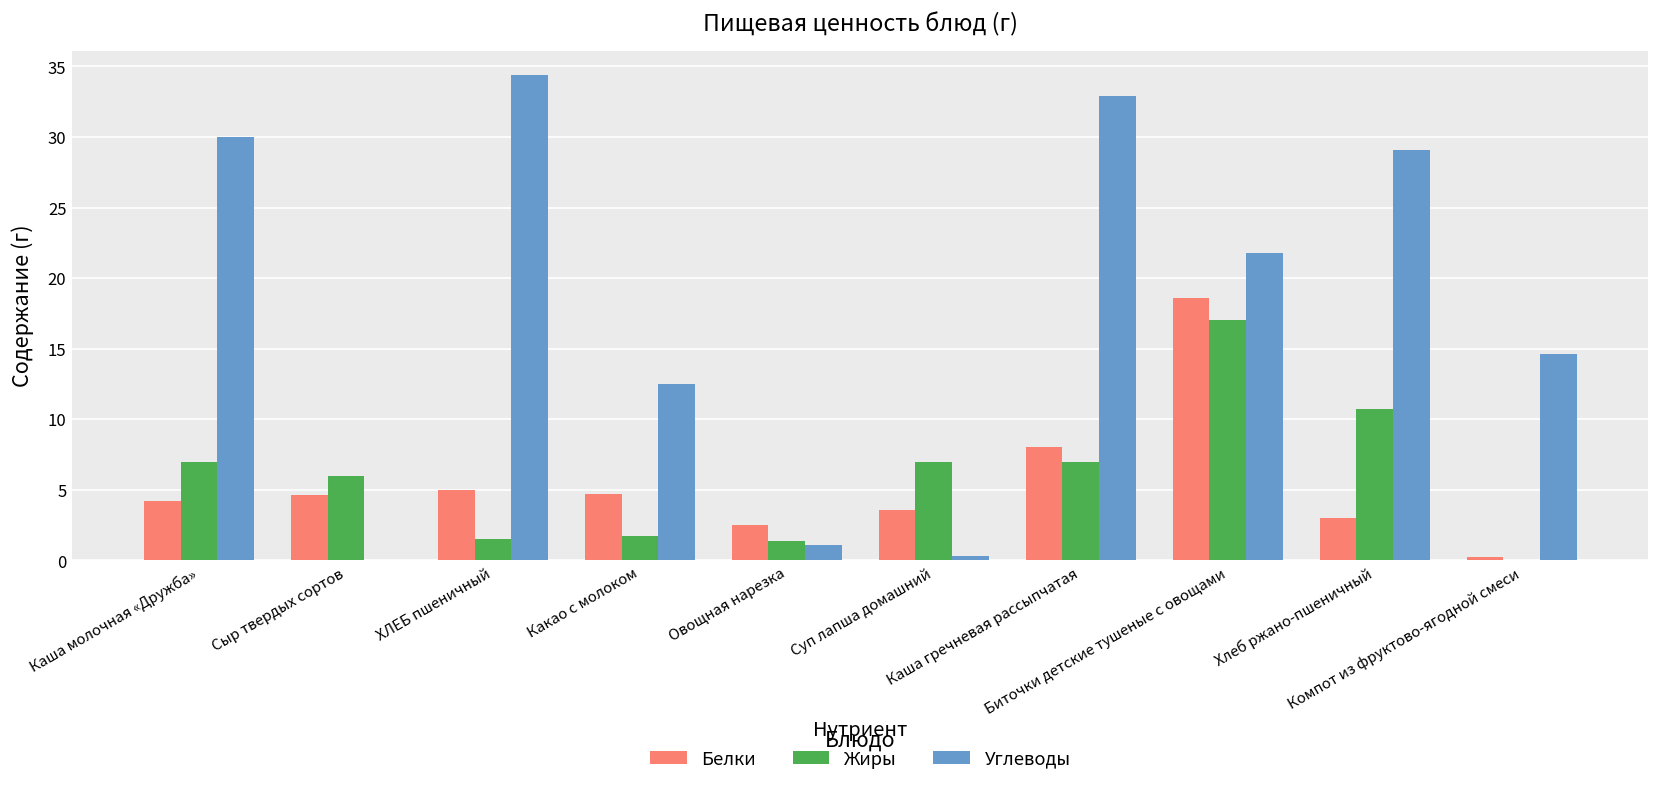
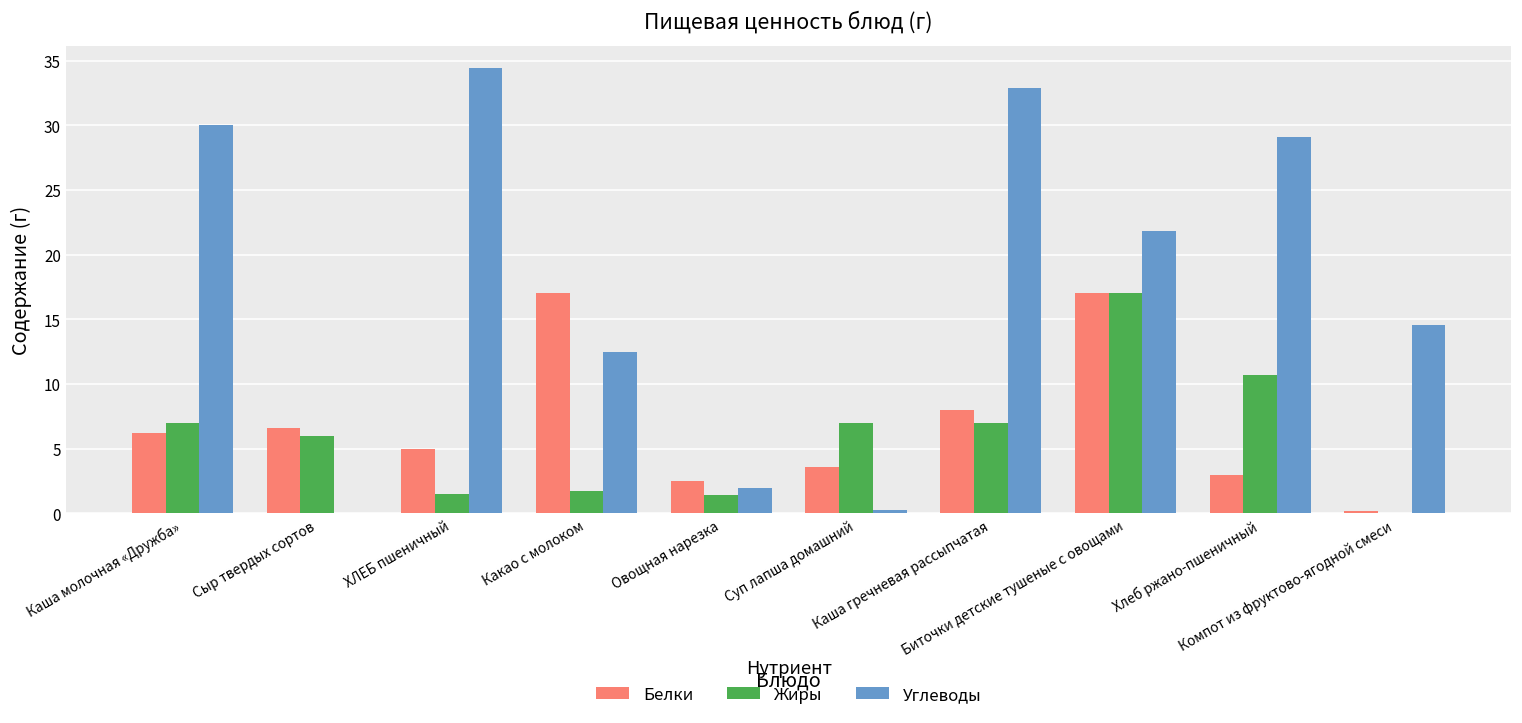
  {
    "Белки": {
-     "Каша молочная «Дружба»": 4.2,
-     "Сыр твердых сортов": 4.6,
+     "Каша молочная «Дружба»": 6.2,
+     "Сыр твердых сортов": 6.6,
      "ХЛЕБ пшеничный": 5.0,
-     "Какао с молоком": 4.7,
+     "Какао с молоком": 17.0,
      "Овощная нарезка": 2.5,
      "Суп лапша домашний": 3.6,
      "Каша гречневая рассыпчатая": 8.0,
-     "Биточки детские тушеные с овощами": 18.6,
+     "Биточки детские тушеные с овощами": 17.0,
      "Хлеб ржано-пшеничный": 3.0,
      "Компот из фруктово-ягодной смеси": 0.2
    },
    "Жиры": {
      "Каша молочная «Дружба»": 7.0,
      "Сыр твердых сортов": 6.0,
      "ХЛЕБ пшеничный": 1.5,
      "Какао с молоком": 1.7,
      "Овощная нарезка": 1.4,
      "Суп лапша домашний": 7.0,
      "Каша гречневая рассыпчатая": 7.0,
      "Биточки детские тушеные с овощами": 17.0,
      "Хлеб ржано-пшеничный": 10.7
    },
    "Углеводы": {
      "Каша молочная «Дружба»": 30.0,
      "Сыр твердых сортов": 0.0,
      "ХЛЕБ пшеничный": 34.4,
      "Какао с молоком": 12.5,
-     "Овощная нарезка": 1.1,
+     "Овощная нарезка": 2.0,
      "Суп лапша домашний": 0.3,
      "Каша гречневая рассыпчатая": 32.9,
      "Биточки детские тушеные с овощами": 21.8,
      "Хлеб ржано-пшеничный": 29.1,
      "Компот из фруктово-ягодной смеси": 14.6
    }
  }
